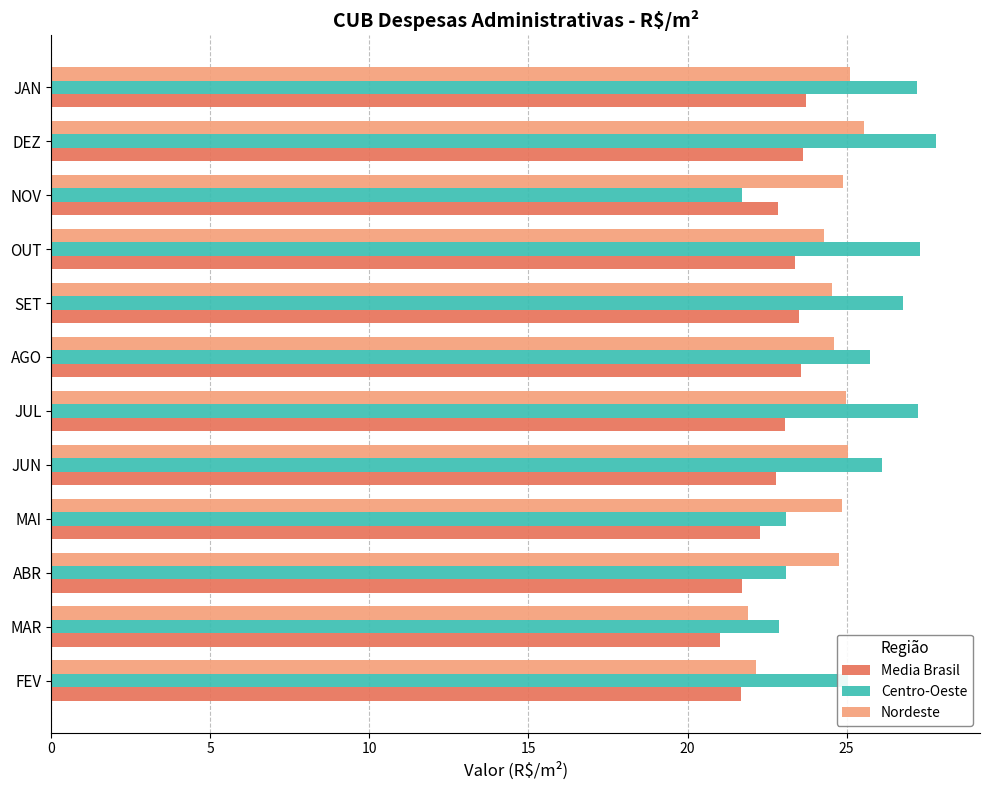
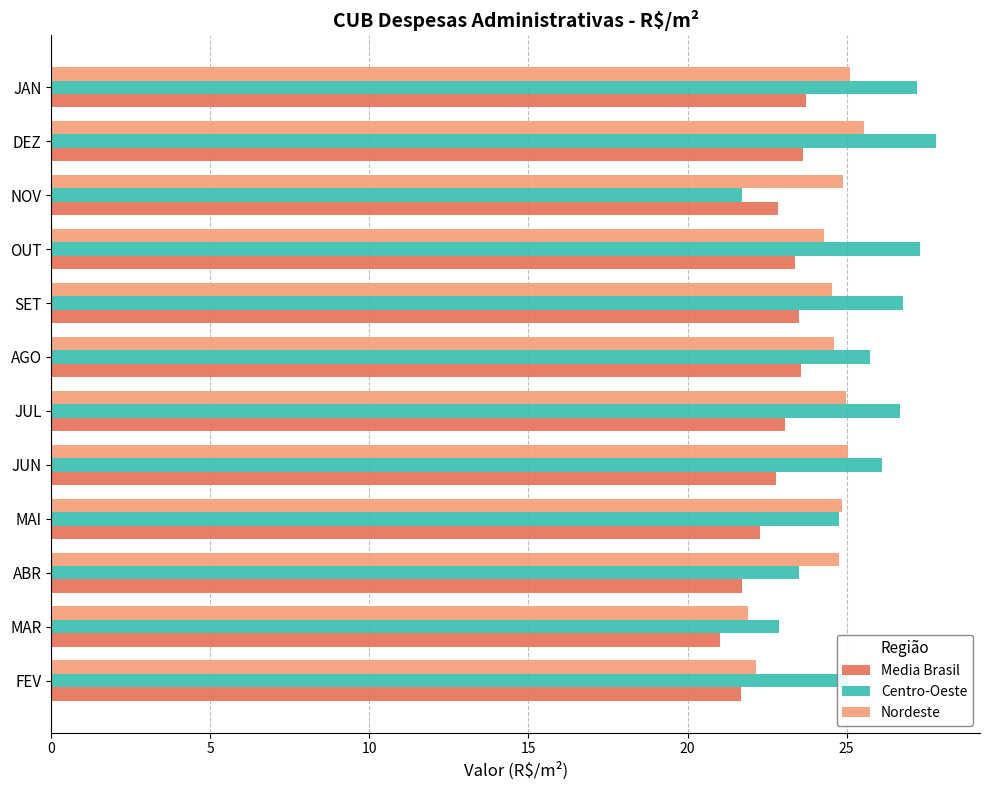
  {
    "Centro-Oeste": {
      "JAN": 27.2,
      "DEZ": 27.8,
      "NOV": 21.7,
      "OUT": 27.3,
      "SET": 26.8,
      "AGO": 25.7,
-     "JUL": 27.3,
+     "JUL": 26.7,
      "JUN": 26.1,
-     "MAI": 23.1,
-     "ABR": 23.1,
+     "MAI": 24.8,
+     "ABR": 23.5,
      "MAR": 22.9
    }
  }
